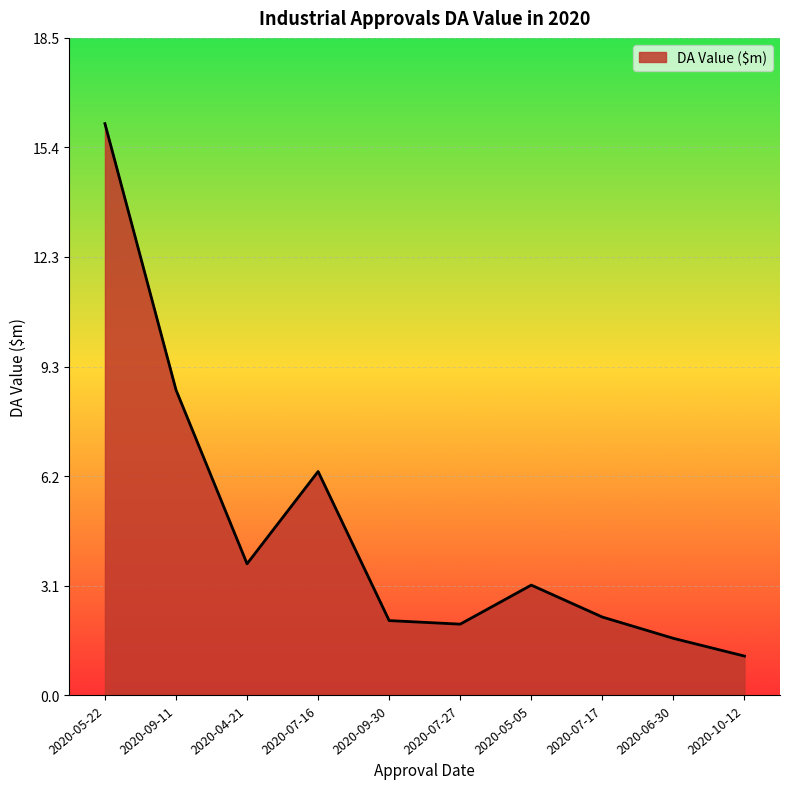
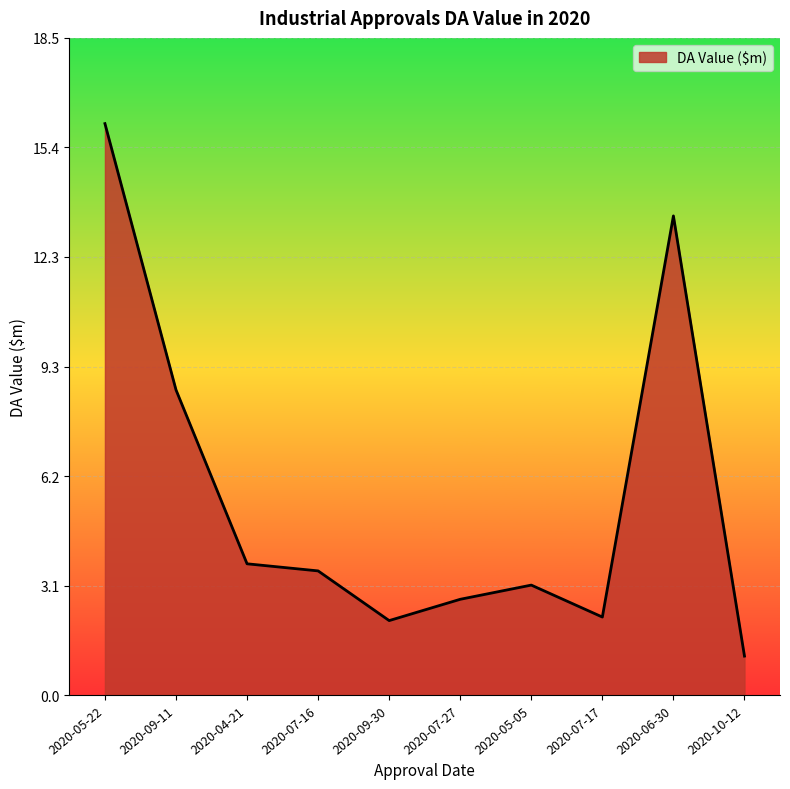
  {
    "2020-05-22": 16.1,
    "2020-09-11": 8.6,
    "2020-04-21": 3.7,
-   "2020-07-16": 6.3,
+   "2020-07-16": 3.5,
    "2020-09-30": 2.1,
-   "2020-07-27": 2.0,
+   "2020-07-27": 2.7,
    "2020-05-05": 3.1,
    "2020-07-17": 2.2,
-   "2020-06-30": 1.6,
+   "2020-06-30": 13.5,
    "2020-10-12": 1.1
  }
